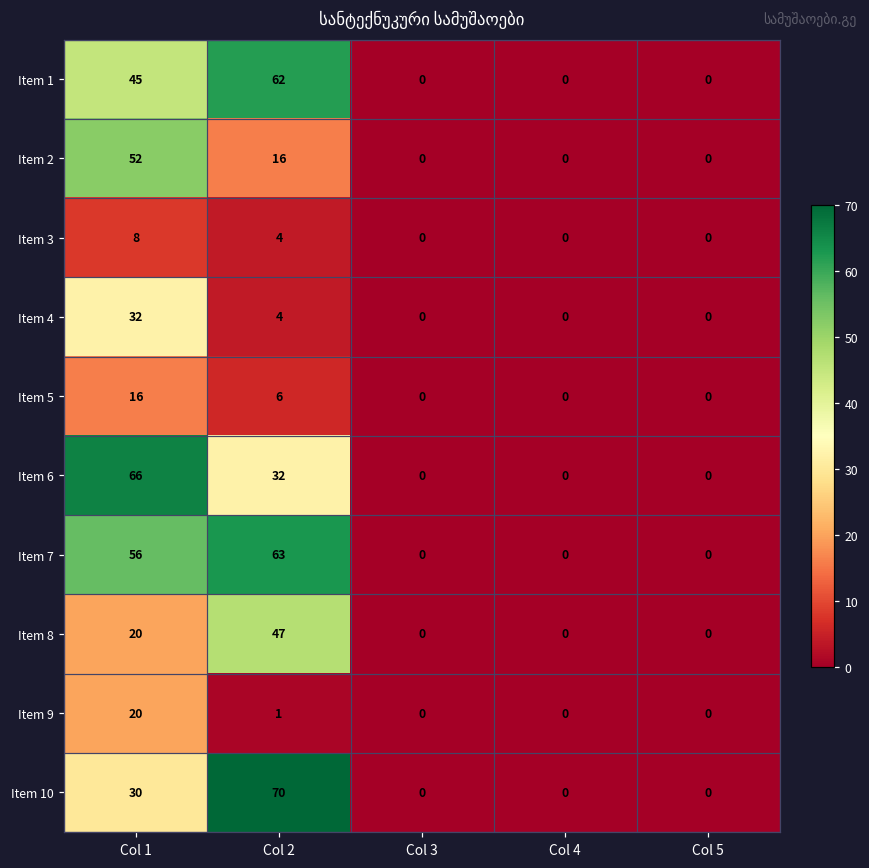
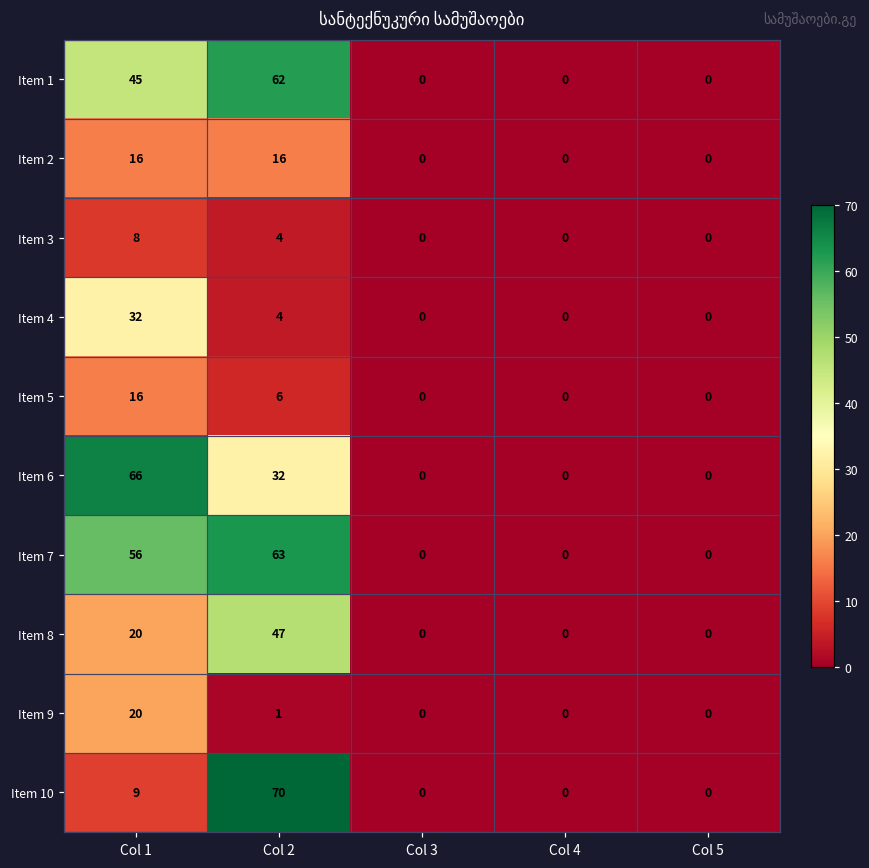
  {
    "Item 1": {
      "Col 1": 45,
      "Col 2": 62,
      "Col 3": 0,
      "Col 4": 0,
      "Col 5": 0
    },
    "Item 2": {
-     "Col 1": 52,
+     "Col 1": 16,
      "Col 2": 16,
      "Col 3": 0,
      "Col 4": 0,
      "Col 5": 0
    },
    "Item 3": {
      "Col 1": 8,
      "Col 2": 4,
      "Col 3": 0,
      "Col 4": 0,
      "Col 5": 0
    },
    "Item 4": {
      "Col 1": 32,
      "Col 2": 4,
      "Col 3": 0,
      "Col 4": 0,
      "Col 5": 0
    },
    "Item 5": {
      "Col 1": 16,
      "Col 2": 6,
      "Col 3": 0,
      "Col 4": 0,
      "Col 5": 0
    },
    "Item 6": {
      "Col 1": 66,
      "Col 2": 32,
      "Col 3": 0,
      "Col 4": 0,
      "Col 5": 0
    },
    "Item 7": {
      "Col 1": 56,
      "Col 2": 63,
      "Col 3": 0,
      "Col 4": 0,
      "Col 5": 0
    },
    "Item 8": {
      "Col 1": 20,
      "Col 2": 47,
      "Col 3": 0,
      "Col 4": 0,
      "Col 5": 0
    },
    "Item 9": {
      "Col 1": 20,
      "Col 2": 1,
      "Col 3": 0,
      "Col 4": 0,
      "Col 5": 0
    },
    "Item 10": {
-     "Col 1": 30,
+     "Col 1": 9,
      "Col 2": 70,
      "Col 3": 0,
      "Col 4": 0,
      "Col 5": 0
    }
  }
